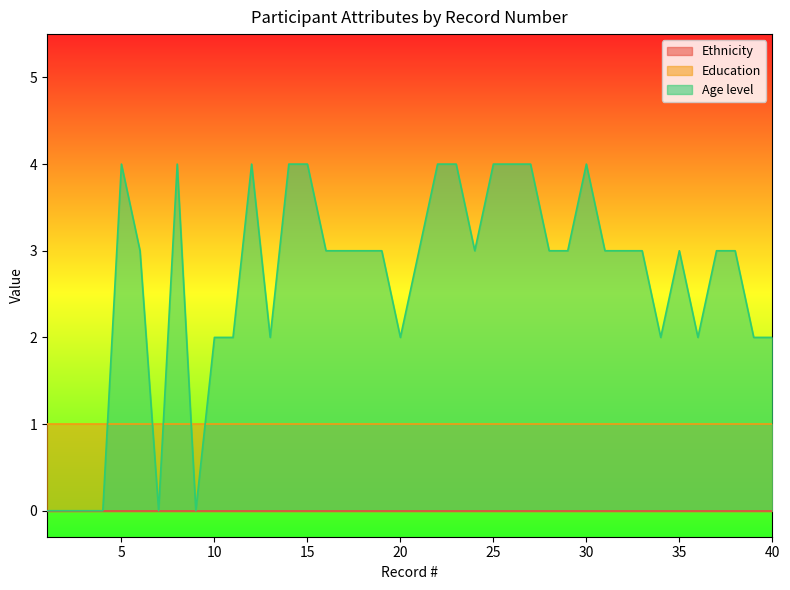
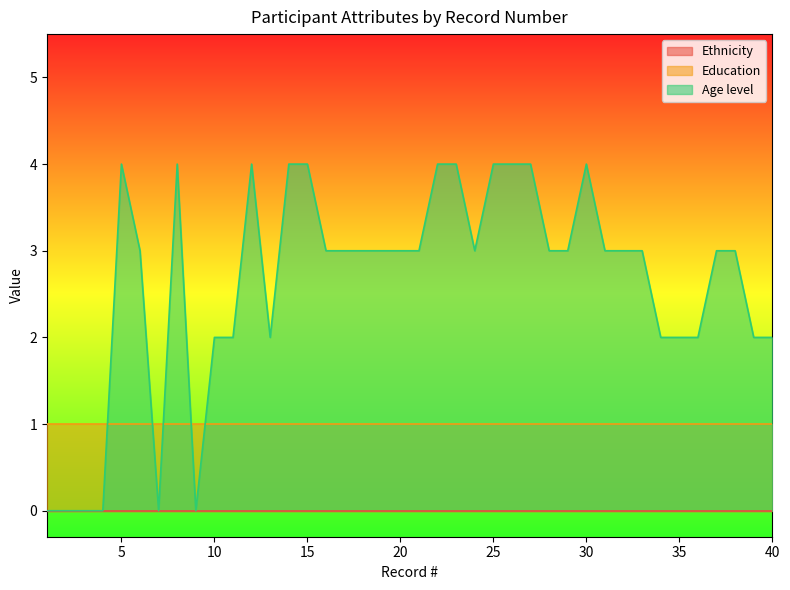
  {
    "Ethnicity": {
      "5": 0,
      "10": 0,
      "15": 0,
      "20": 0,
      "25": 0,
      "30": 0,
      "35": 0,
      "40": 0
    },
    "Education": {
      "5": 1,
      "10": 1,
      "15": 1,
      "20": 1,
      "25": 1,
      "30": 1,
      "35": 1,
      "40": 1
    },
    "Age level": {
      "5": 4,
      "10": 2,
      "15": 4,
-     "20": 2,
+     "20": 3,
      "25": 4,
      "30": 4,
-     "35": 3,
+     "35": 2,
      "40": 2
    }
  }
